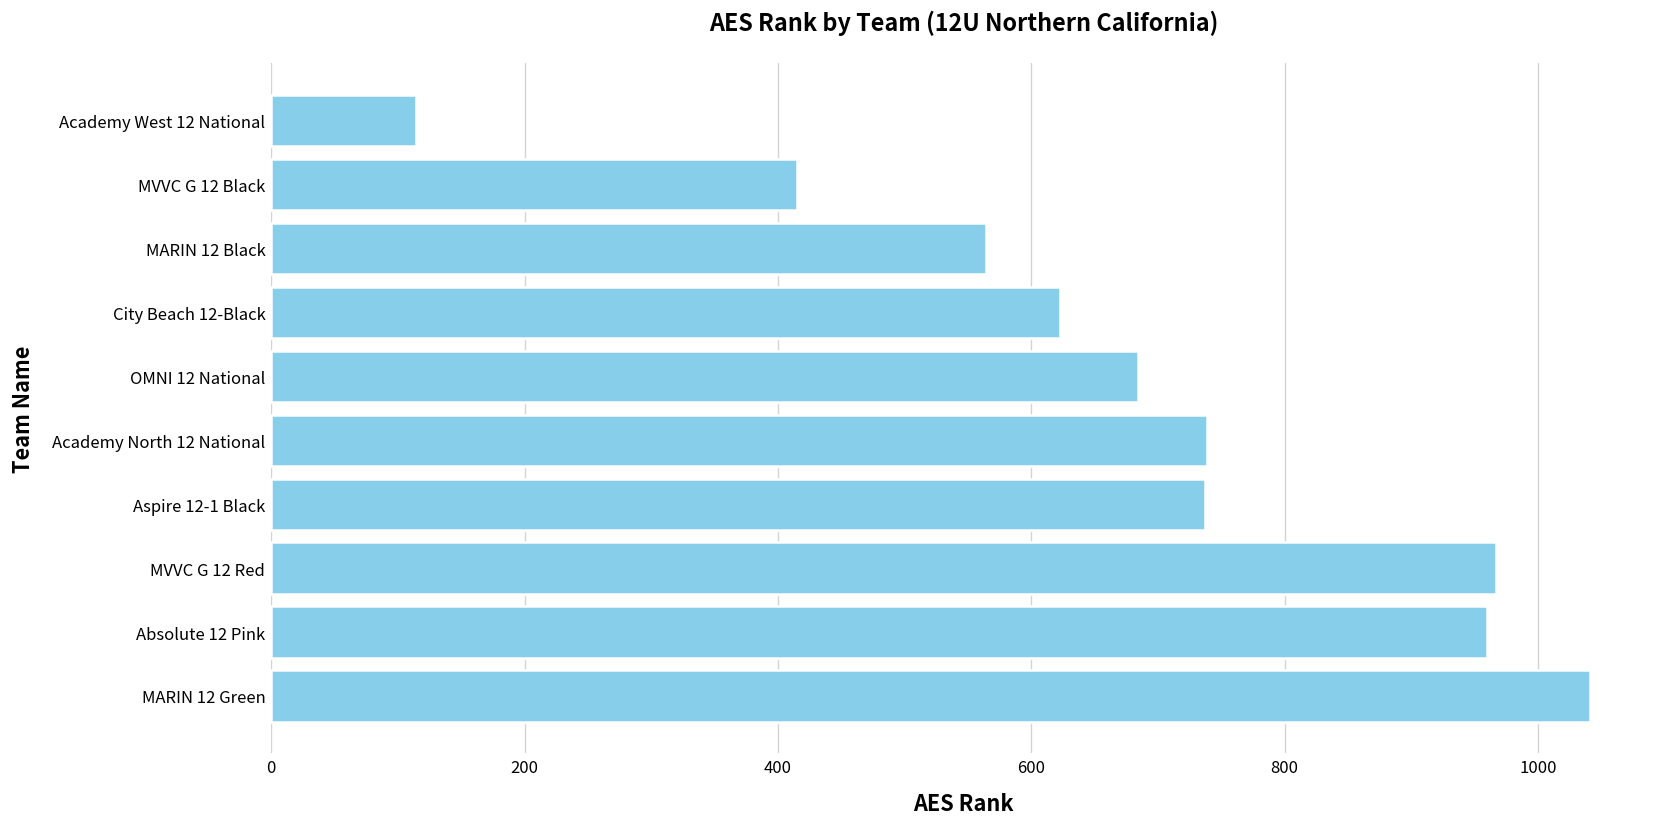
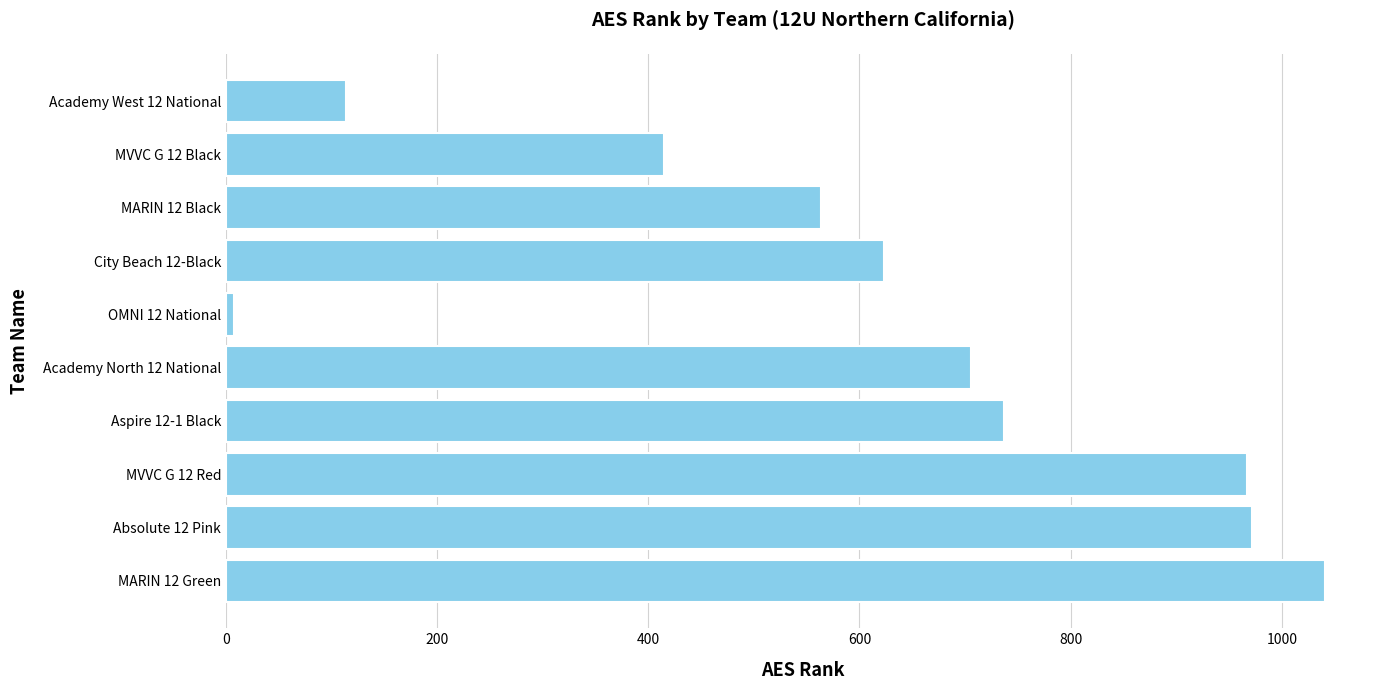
  {
    "Academy West 12 National": 114,
    "MVVC G 12 Black": 415,
    "MARIN 12 Black": 564,
    "City Beach 12-Black": 623,
-   "OMNI 12 National": 684,
-   "Academy North 12 National": 739,
+   "OMNI 12 National": 8,
+   "Academy North 12 National": 706,
    "Aspire 12-1 Black": 737,
    "MVVC G 12 Red": 967,
-   "Absolute 12 Pink": 960,
+   "Absolute 12 Pink": 972,
    "MARIN 12 Green": 1041
  }
